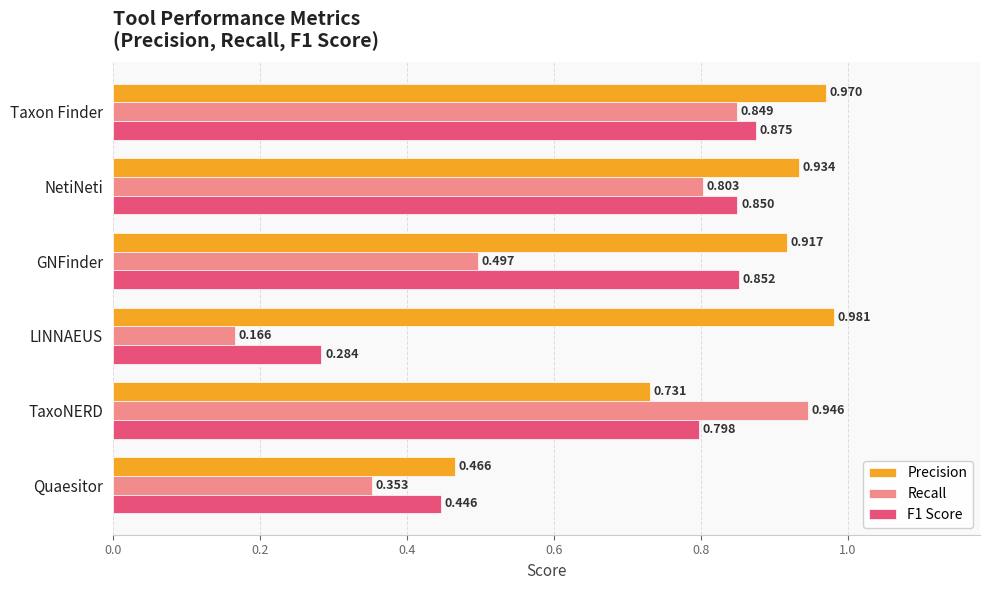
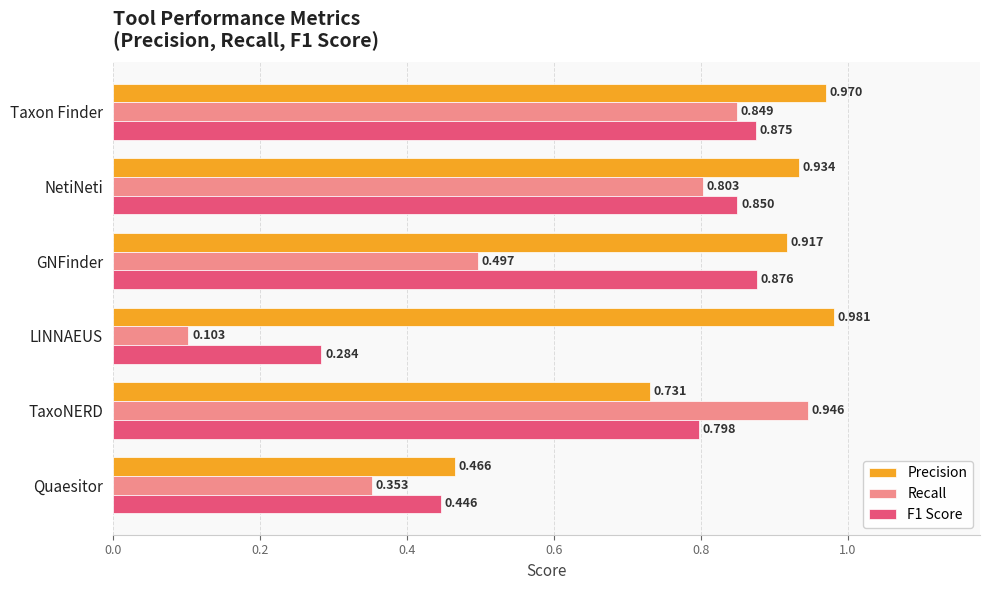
  {
    "Precision": {
      "Taxon Finder": 0.970,
      "NetiNeti": 0.934,
      "GNFinder": 0.917,
      "LINNAEUS": 0.981,
      "TaxoNERD": 0.731,
      "Quaesitor": 0.466
    },
    "Recall": {
      "Taxon Finder": 0.849,
      "NetiNeti": 0.803,
      "GNFinder": 0.497,
-     "LINNAEUS": 0.166,
+     "LINNAEUS": 0.103,
      "TaxoNERD": 0.946,
      "Quaesitor": 0.353
    },
    "F1 Score": {
      "Taxon Finder": 0.875,
      "NetiNeti": 0.850,
-     "GNFinder": 0.852,
+     "GNFinder": 0.876,
      "LINNAEUS": 0.284,
      "TaxoNERD": 0.798,
      "Quaesitor": 0.446
    }
  }
